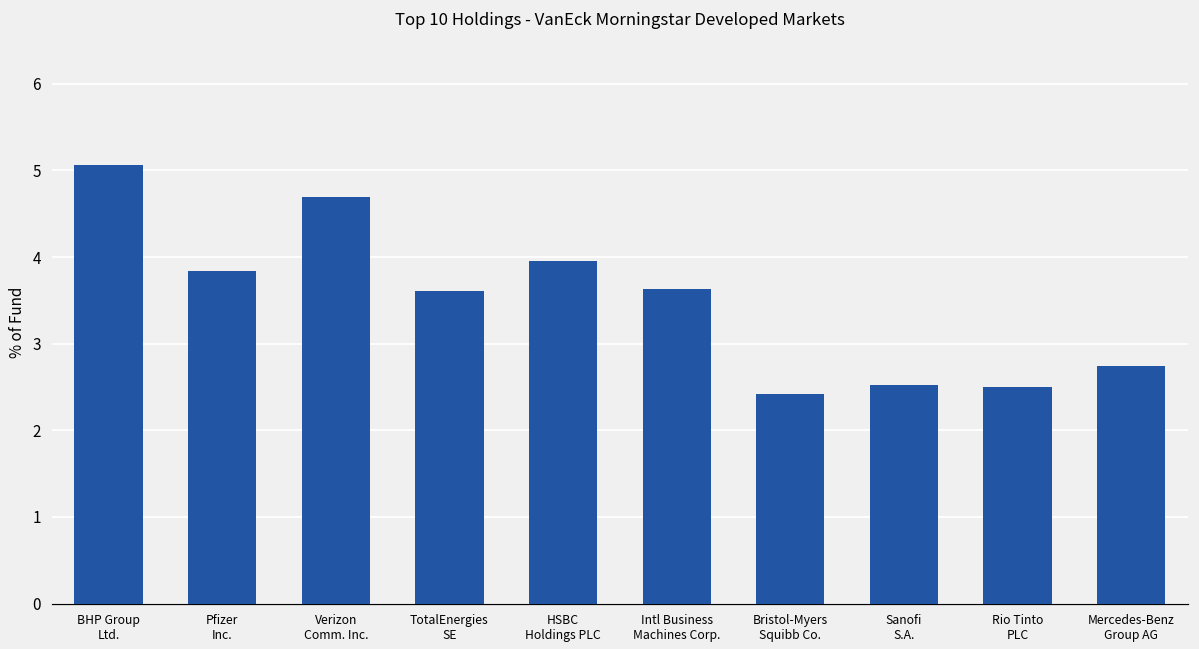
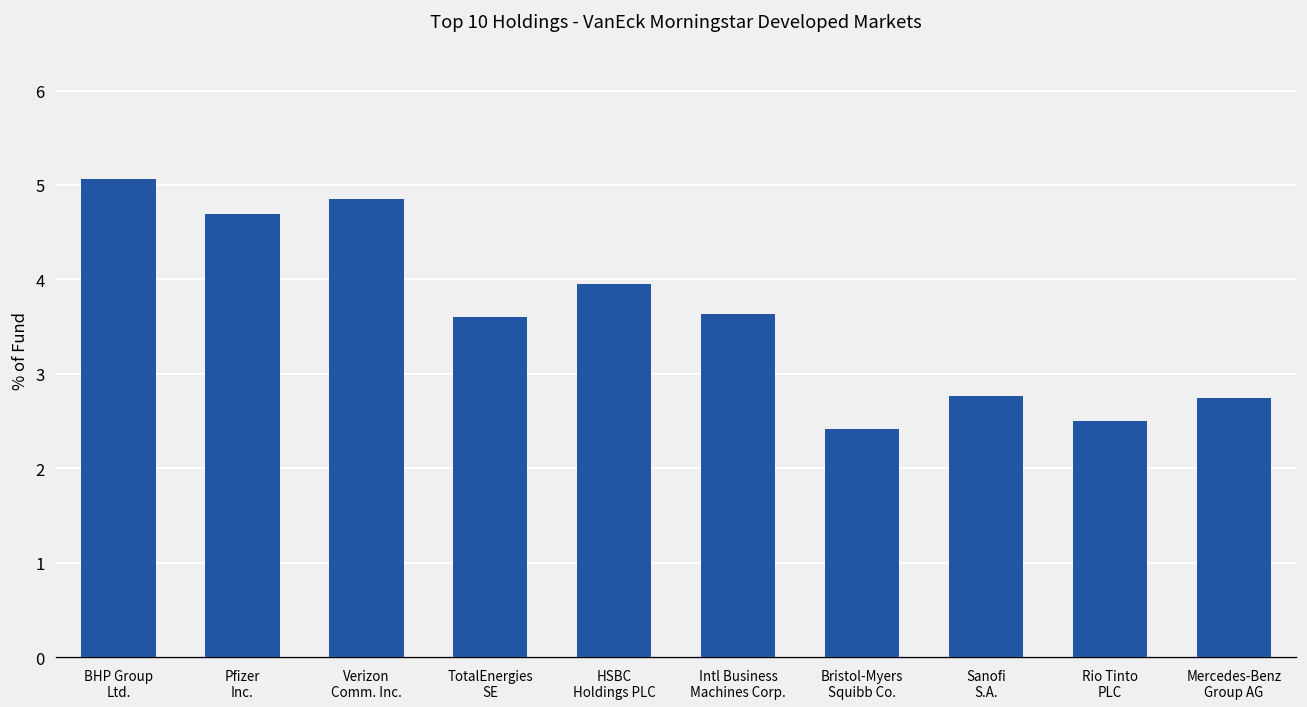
  {
    "BHP Group Ltd.": 5.1,
-   "Pfizer Inc.": 3.8,
-   "Verizon Comm. Inc.": 4.7,
+   "Pfizer Inc.": 4.7,
+   "Verizon Comm. Inc.": 4.9,
    "TotalEnergies SE": 3.6,
    "HSBC Holdings PLC": 4.0,
    "Intl Business Machines Corp.": 3.6,
    "Bristol-Myers Squibb Co.": 2.4,
-   "Sanofi S.A.": 2.5,
+   "Sanofi S.A.": 2.8,
    "Rio Tinto PLC": 2.5,
    "Mercedes-Benz Group AG": 2.7
  }
